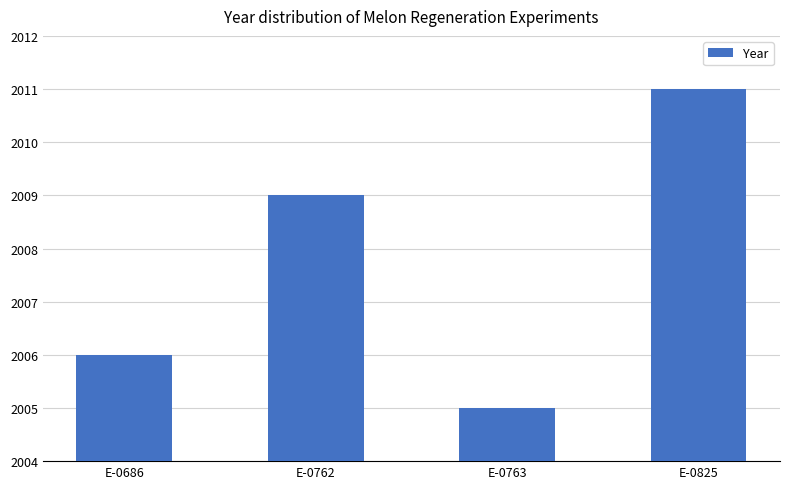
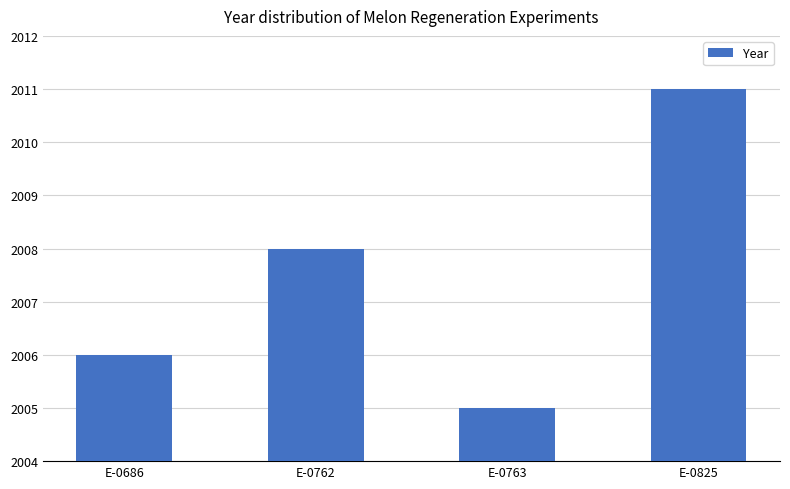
  {
    "E-0686": 2006,
-   "E-0762": 2009,
+   "E-0762": 2008,
    "E-0763": 2005,
    "E-0825": 2011
  }
